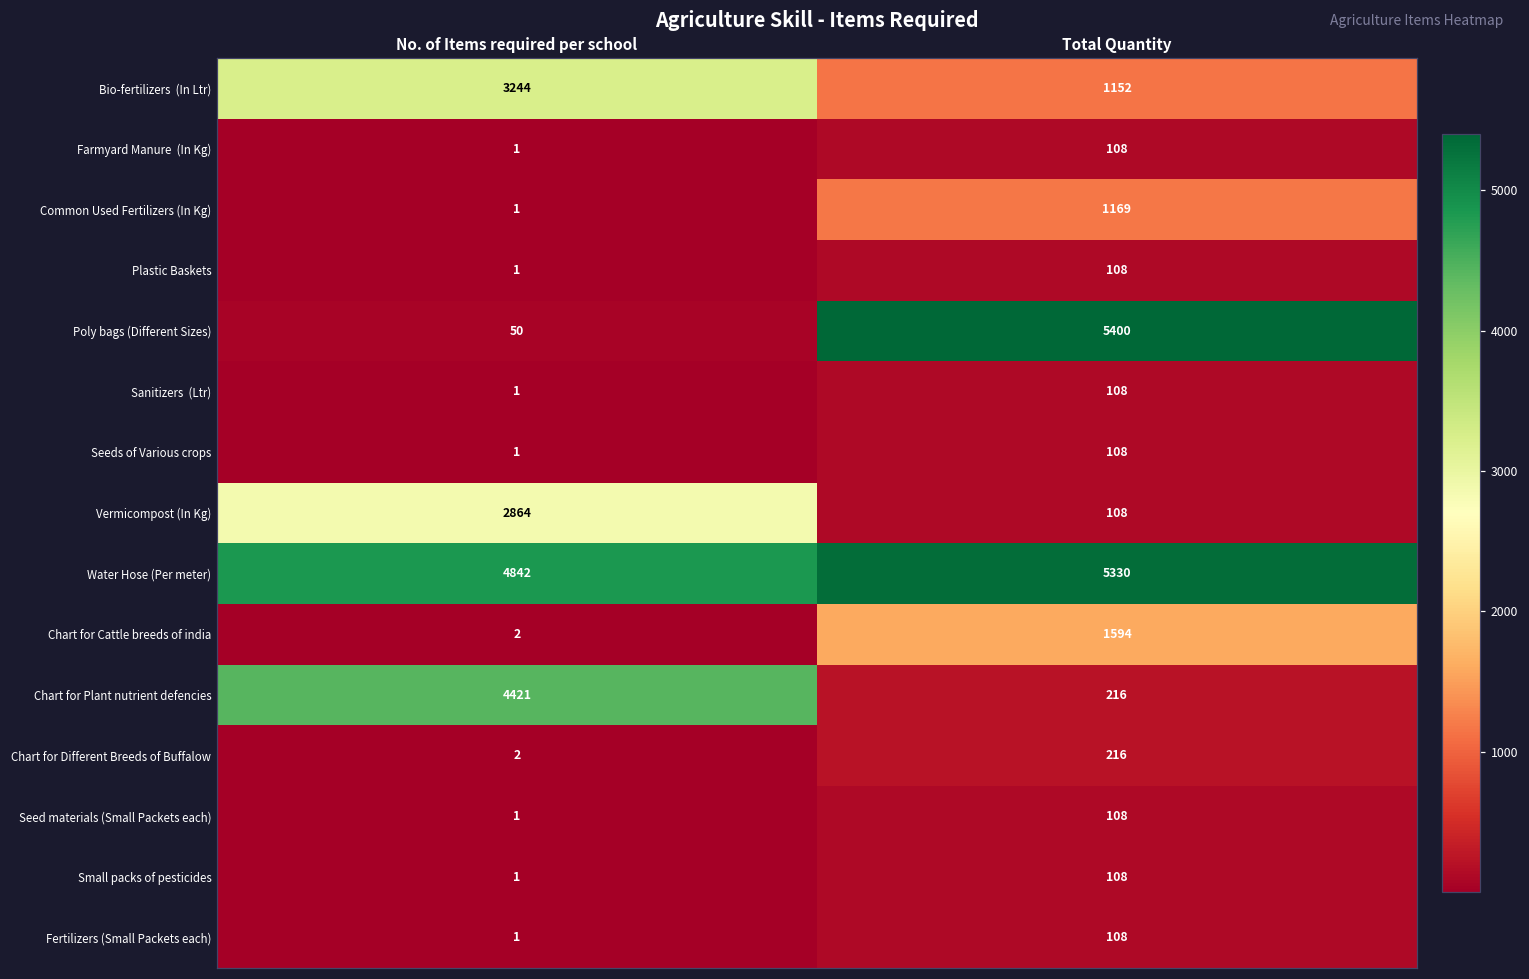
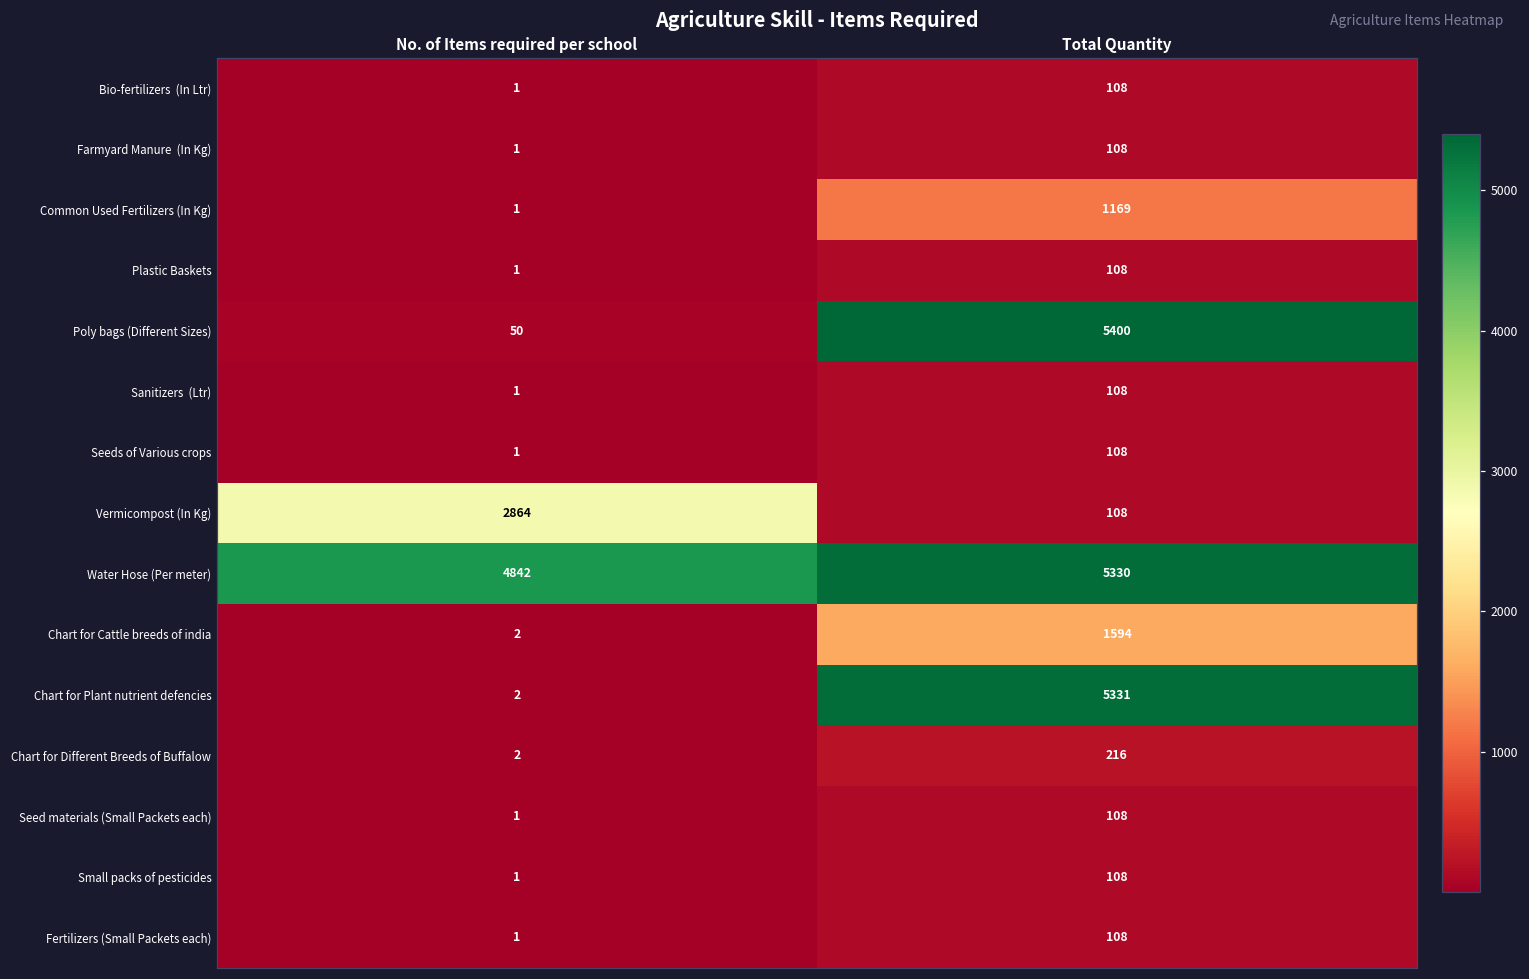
  {
    "Bio-fertilizers (In Ltr)": {
-     "No. of Items required per school": 3244,
-     "Total Quantity": 1152
+     "No. of Items required per school": 1,
+     "Total Quantity": 108
    },
    "Farmyard Manure (In Kg)": {
      "No. of Items required per school": 1,
      "Total Quantity": 108
    },
    "Common Used Fertilizers (In Kg)": {
      "No. of Items required per school": 1,
      "Total Quantity": 1169
    },
    "Plastic Baskets": {
      "No. of Items required per school": 1,
      "Total Quantity": 108
    },
    "Poly bags (Different Sizes)": {
      "No. of Items required per school": 50,
      "Total Quantity": 5400
    },
    "Sanitizers (Ltr)": {
      "No. of Items required per school": 1,
      "Total Quantity": 108
    },
    "Seeds of Various crops": {
      "No. of Items required per school": 1,
      "Total Quantity": 108
    },
    "Vermicompost (In Kg)": {
      "No. of Items required per school": 2864,
      "Total Quantity": 108
    },
    "Water Hose (Per meter)": {
      "No. of Items required per school": 4842,
      "Total Quantity": 5330
    },
    "Chart for Cattle breeds of india": {
      "No. of Items required per school": 2,
      "Total Quantity": 1594
    },
    "Chart for Plant nutrient defencies": {
-     "No. of Items required per school": 4421,
-     "Total Quantity": 216
+     "No. of Items required per school": 2,
+     "Total Quantity": 5331
    },
    "Chart for Different Breeds of Buffalow": {
      "No. of Items required per school": 2,
      "Total Quantity": 216
    },
    "Seed materials (Small Packets each)": {
      "No. of Items required per school": 1,
      "Total Quantity": 108
    },
    "Small packs of pesticides": {
      "No. of Items required per school": 1,
      "Total Quantity": 108
    },
    "Fertilizers (Small Packets each)": {
      "No. of Items required per school": 1,
      "Total Quantity": 108
    }
  }
